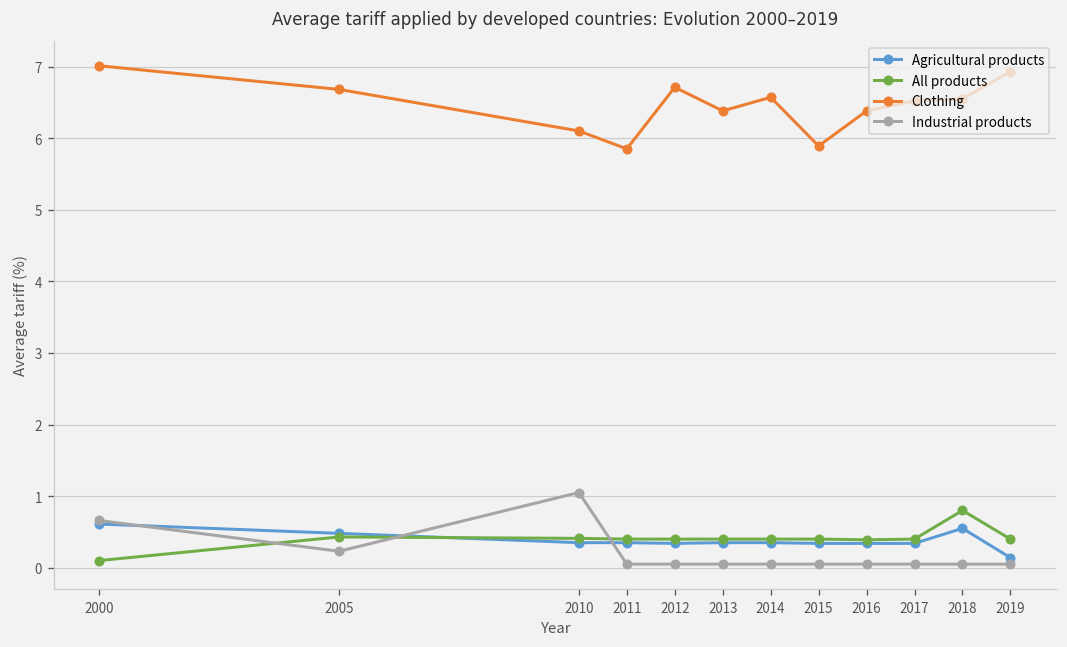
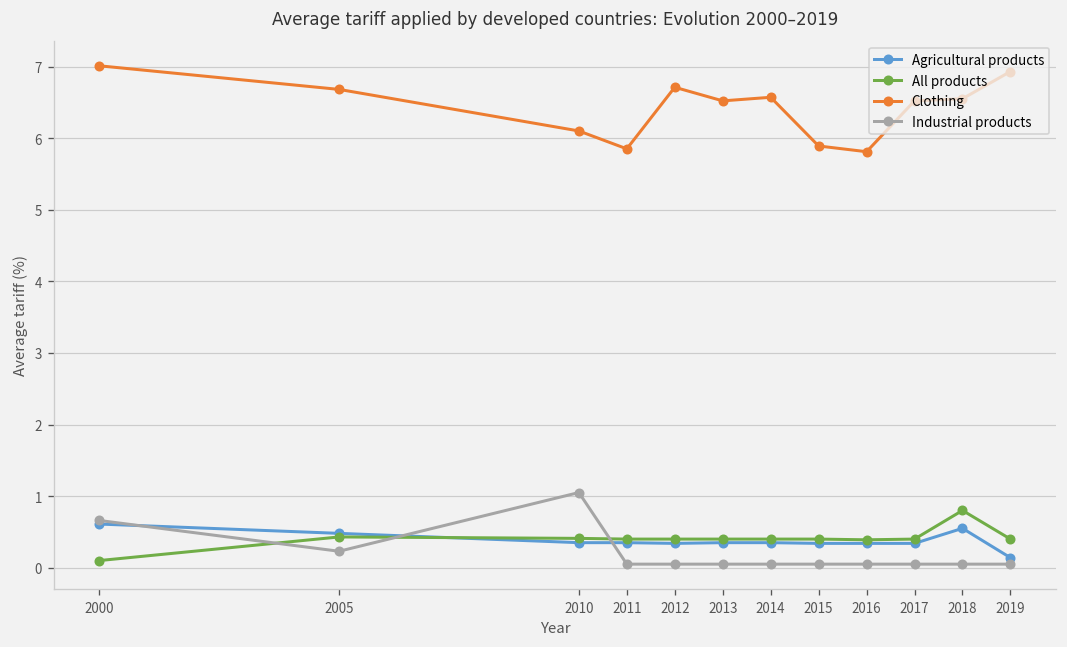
  {
    "Agricultural products": {
      "2000": 0.6,
      "2005": 0.5,
      "2010": 0.4,
      "2011": 0.4,
      "2012": 0.3,
      "2013": 0.4,
      "2014": 0.4,
      "2015": 0.3,
      "2016": 0.3,
      "2017": 0.3,
      "2018": 0.6,
      "2019": 0.1
    },
    "All products": {
      "2000": 0.1,
      "2005": 0.4,
      "2010": 0.4,
      "2011": 0.4,
      "2012": 0.4,
      "2013": 0.4,
      "2014": 0.4,
      "2015": 0.4,
      "2016": 0.4,
      "2017": 0.4,
      "2018": 0.8,
      "2019": 0.4
    },
    "Clothing": {
      "2000": 7.0,
      "2005": 6.7,
      "2010": 6.1,
      "2011": 5.9,
      "2012": 6.7,
-     "2013": 6.4,
+     "2013": 6.5,
      "2014": 6.6,
      "2015": 5.9,
-     "2016": 6.4
+     "2016": 5.8
    },
    "Industrial products": {
      "2000": 0.7,
      "2005": 0.2,
      "2010": 1.1,
      "2011": 0.1,
      "2012": 0.1,
      "2013": 0.1,
      "2014": 0.1,
      "2015": 0.1,
      "2016": 0.1,
      "2017": 0.1,
      "2018": 0.1,
      "2019": 0.1
    }
  }
